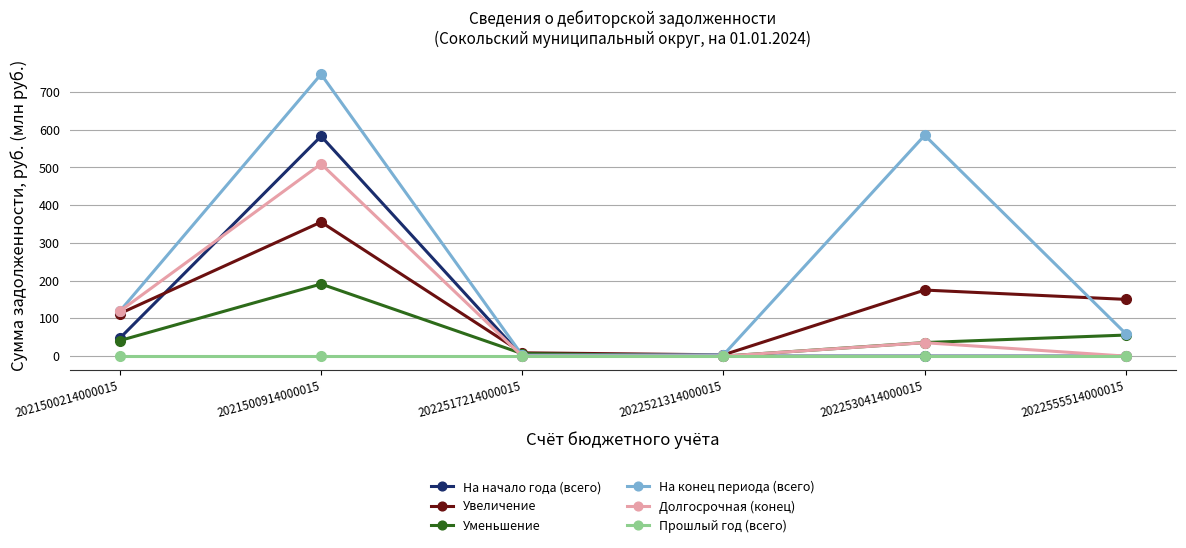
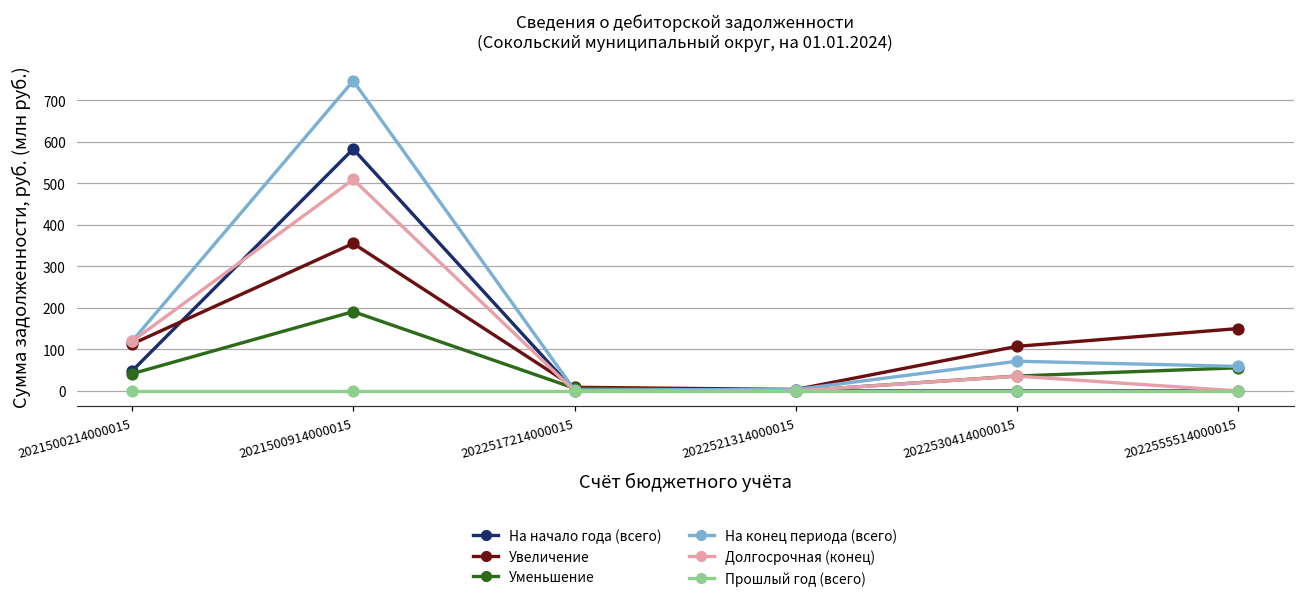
  {
    "На начало года (всего)": {
      "2021500914000015": 580
    },
    "Увеличение": {
      "2021500914000015": 360,
-     "2022530414000015": 180,
+     "2022530414000015": 110,
      "2022555514000015": 150
    },
    "Уменьшение": {
      "2021500914000015": 190
    },
    "На конец периода (всего)": {
      "2021500914000015": 750,
-     "2022530414000015": 590
+     "2022530414000015": 70
    },
    "Долгосрочная (конец)": {
      "2021500914000015": 510
    },
    "Прошлый год (всего)": {
      "2021500214000015": 0,
      "2021500914000015": 0
    }
  }
